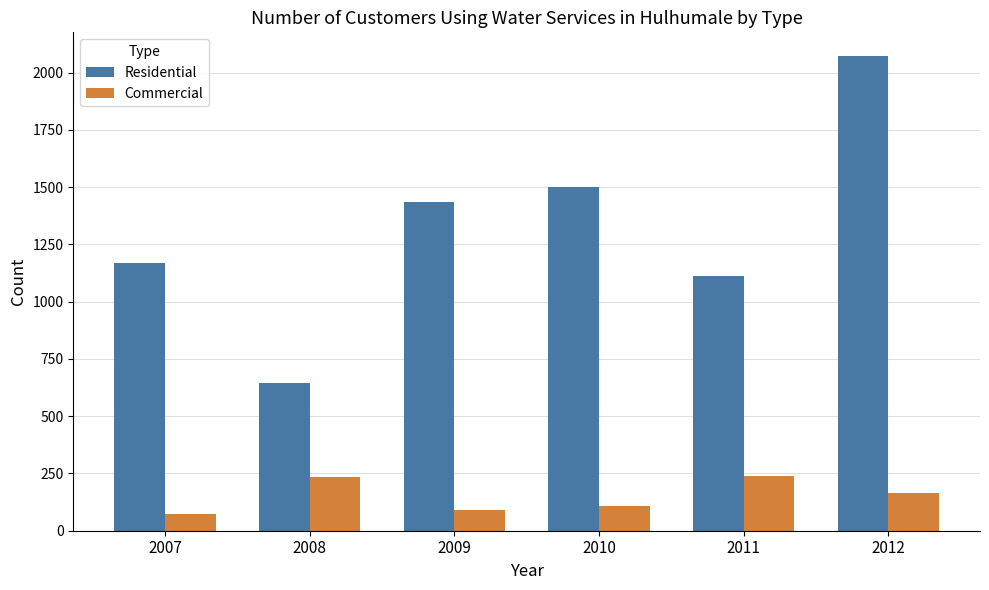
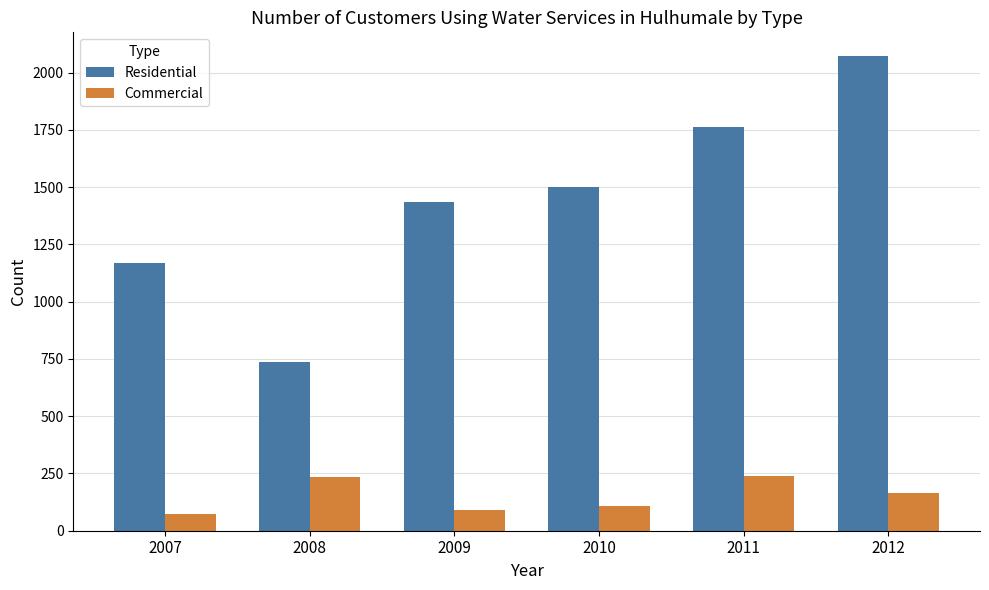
  {
    "Residential": {
      "2007": 1170,
-     "2008": 640,
+     "2008": 740,
      "2009": 1440,
      "2010": 1500,
-     "2011": 1110,
+     "2011": 1760,
      "2012": 2070
    },
    "Commercial": {
      "2007": 70,
      "2008": 240,
      "2009": 90,
      "2010": 110,
      "2011": 240,
      "2012": 160
    }
  }
